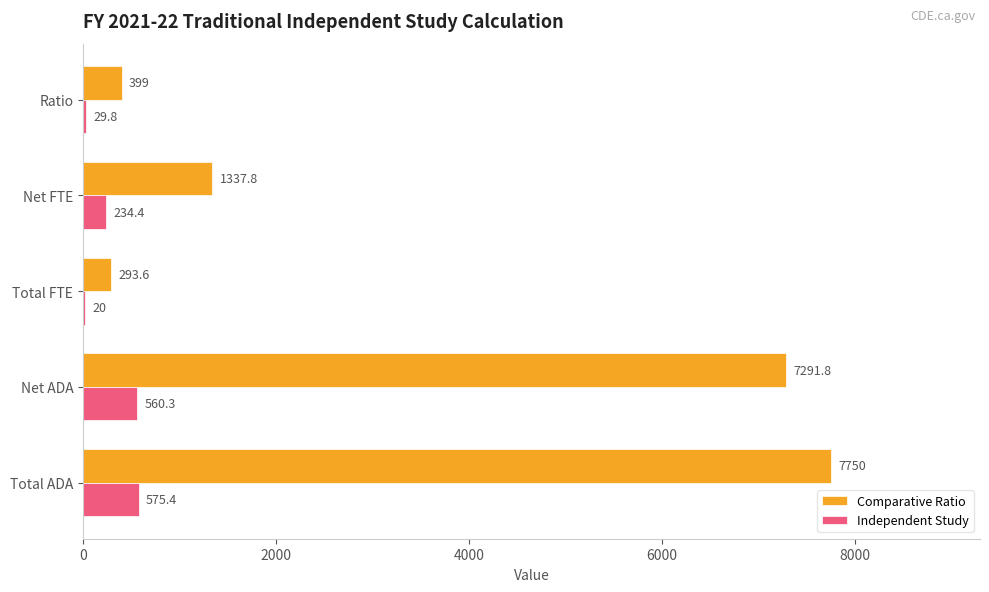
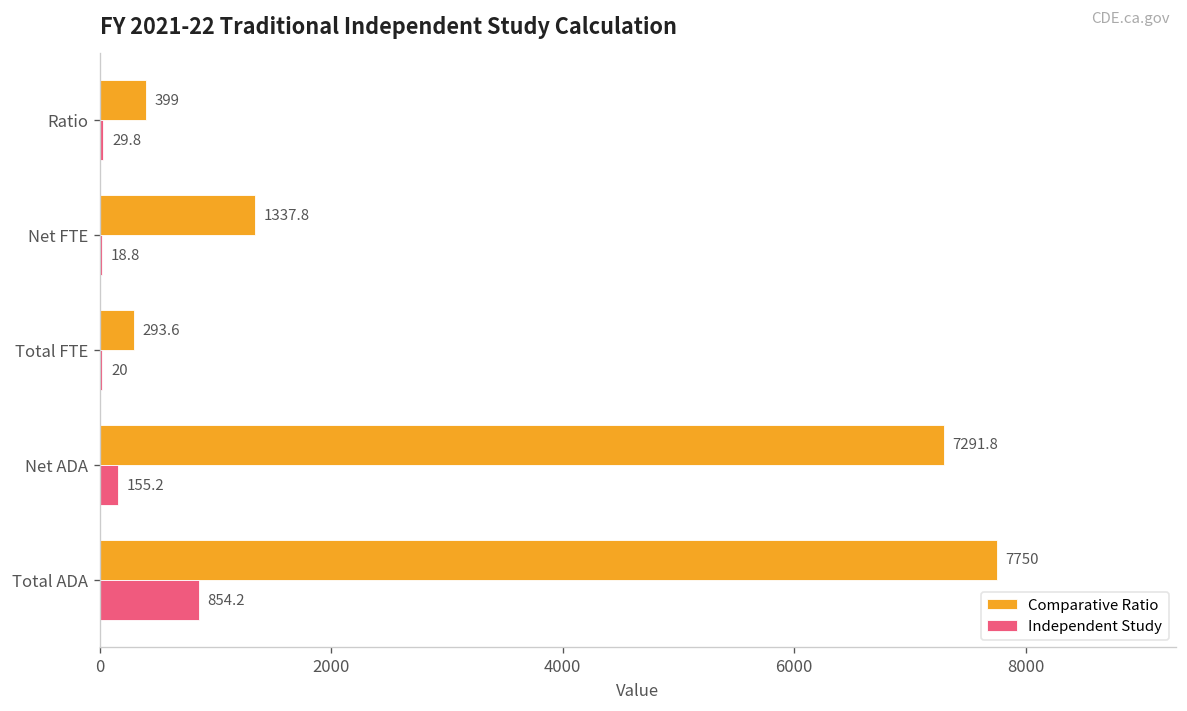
  {
    "Comparative Ratio": {
      "Ratio": 399,
      "Net FTE": 1337.8,
      "Total FTE": 293.6,
      "Net ADA": 7291.8,
      "Total ADA": 7750
    },
    "Independent Study": {
      "Ratio": 29.8,
-     "Net FTE": 234.4,
+     "Net FTE": 18.8,
      "Total FTE": 20,
-     "Net ADA": 560.3,
-     "Total ADA": 575.4
+     "Net ADA": 155.2,
+     "Total ADA": 854.2
    }
  }
